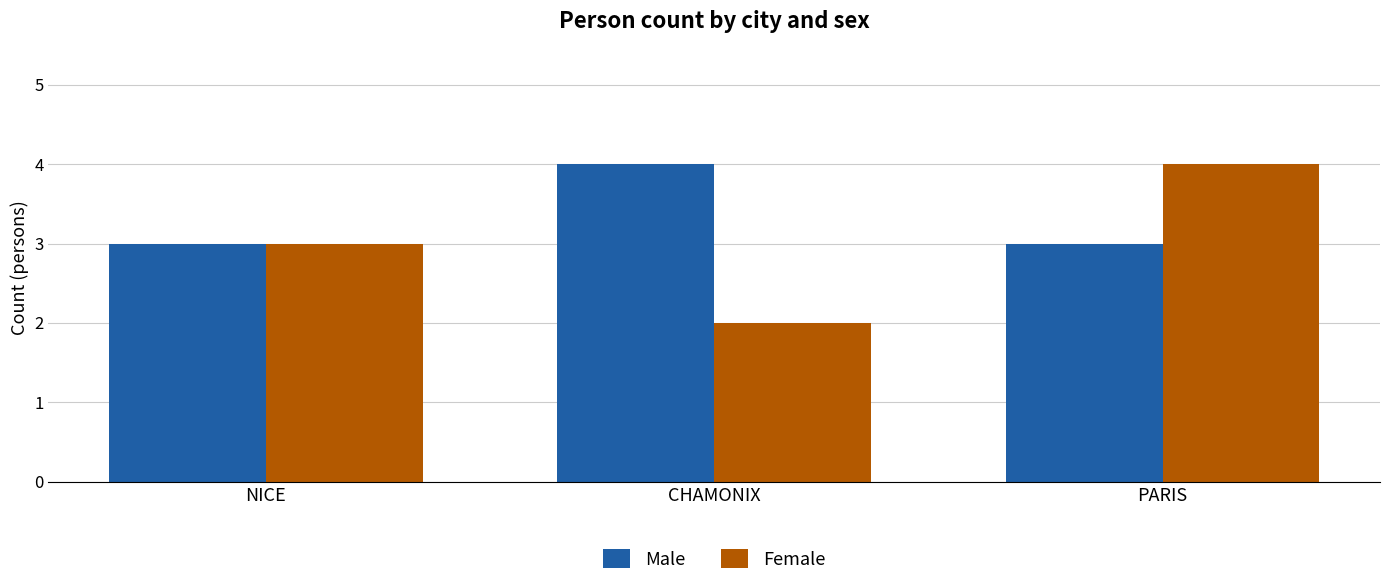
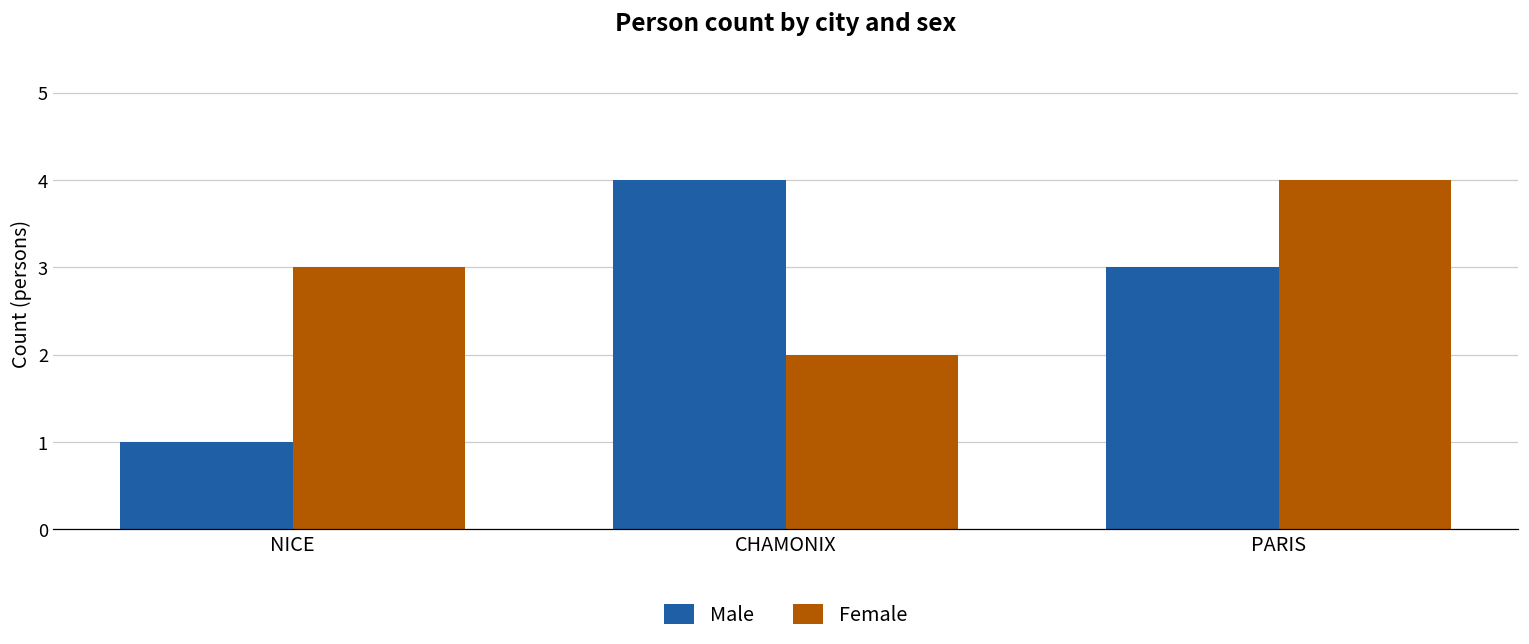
  {
    "Male": {
-     "NICE": 3,
+     "NICE": 1,
      "CHAMONIX": 4,
      "PARIS": 3
    },
    "Female": {
      "NICE": 3,
      "CHAMONIX": 2,
      "PARIS": 4
    }
  }
